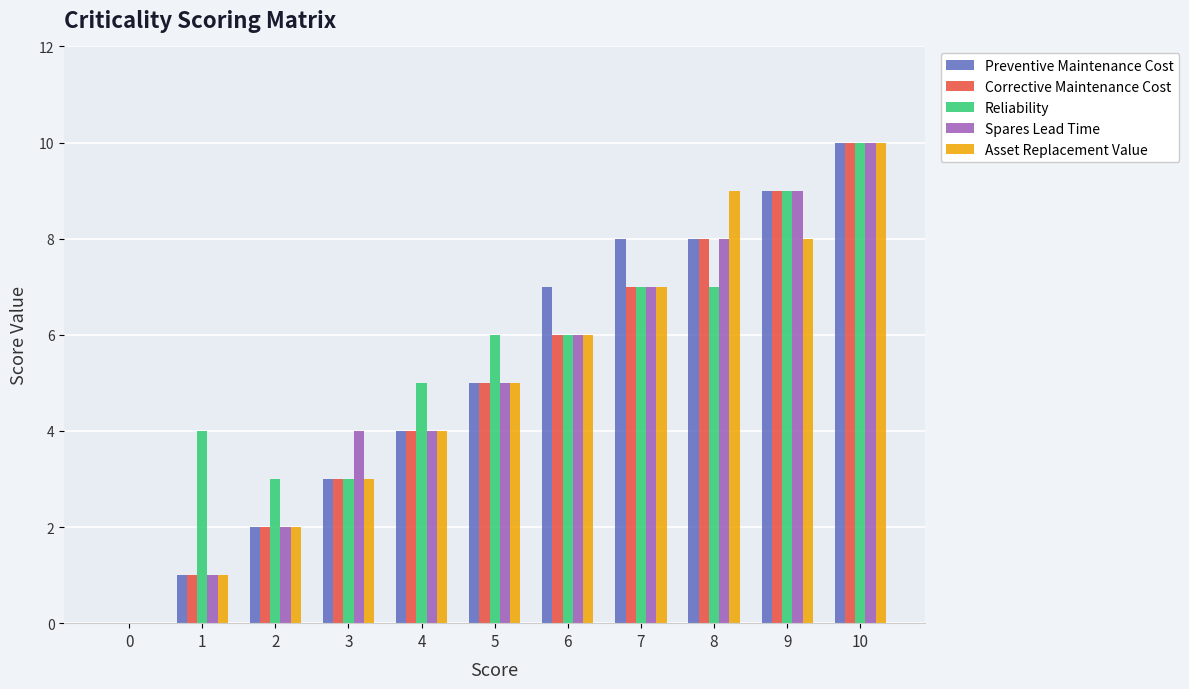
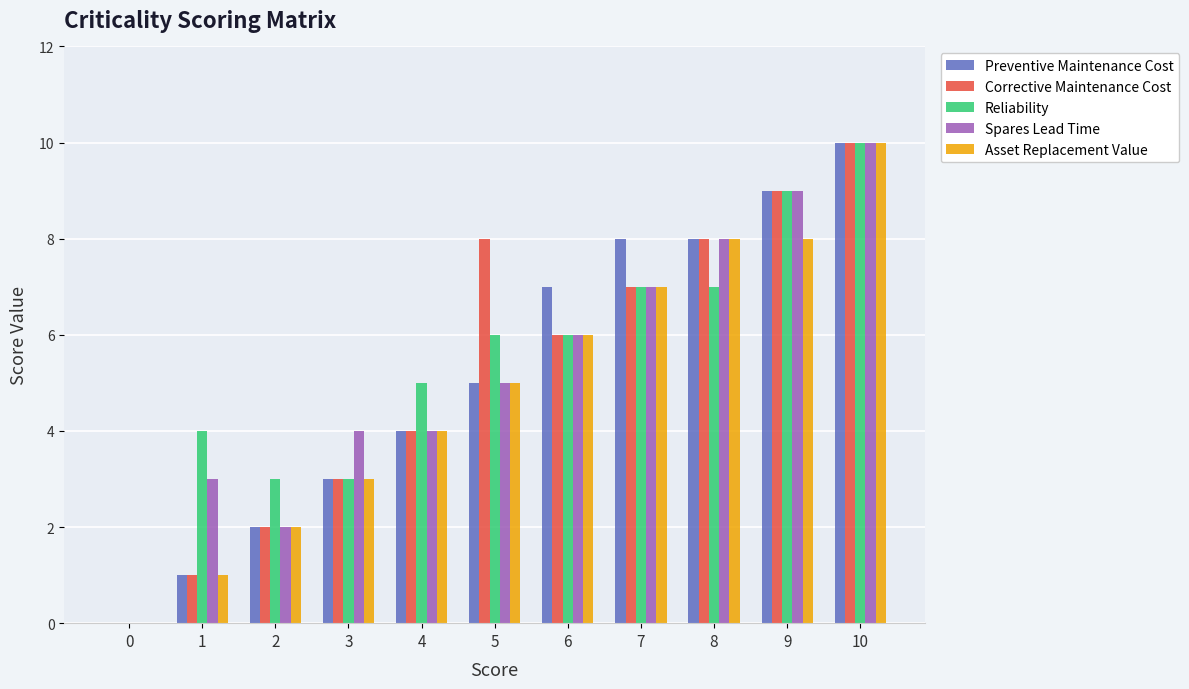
  {
    "Preventive Maintenance Cost": {
      "0": 0,
      "1": 1,
      "2": 2,
      "3": 3,
      "4": 4,
      "5": 5,
      "6": 7,
      "7": 8,
      "8": 8,
      "9": 9,
      "10": 10
    },
    "Corrective Maintenance Cost": {
      "0": 0,
      "1": 1,
      "2": 2,
      "3": 3,
      "4": 4,
-     "5": 5,
+     "5": 8,
      "6": 6,
      "7": 7,
      "8": 8,
      "9": 9,
      "10": 10
    },
    "Reliability": {
      "0": 0,
      "1": 4,
      "2": 3,
      "3": 3,
      "4": 5,
      "5": 6,
      "6": 6,
      "7": 7,
      "8": 7,
      "9": 9,
      "10": 10
    },
    "Spares Lead Time": {
      "0": 0,
-     "1": 1,
+     "1": 3,
      "2": 2,
      "3": 4,
      "4": 4,
      "5": 5,
      "6": 6,
      "7": 7,
      "8": 8,
      "9": 9,
      "10": 10
    },
    "Asset Replacement Value": {
      "0": 0,
      "1": 1,
      "2": 2,
      "3": 3,
      "4": 4,
      "5": 5,
      "6": 6,
      "7": 7,
-     "8": 9,
+     "8": 8,
      "9": 8,
      "10": 10
    }
  }
